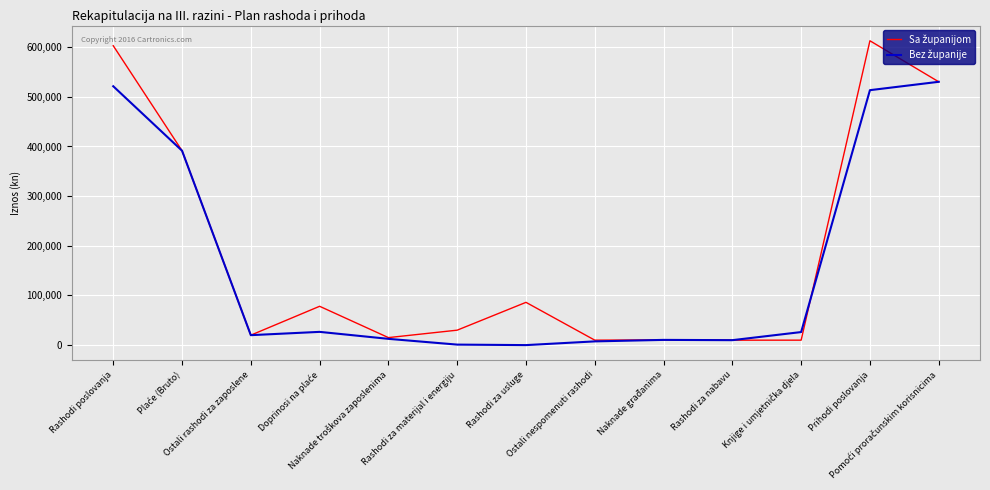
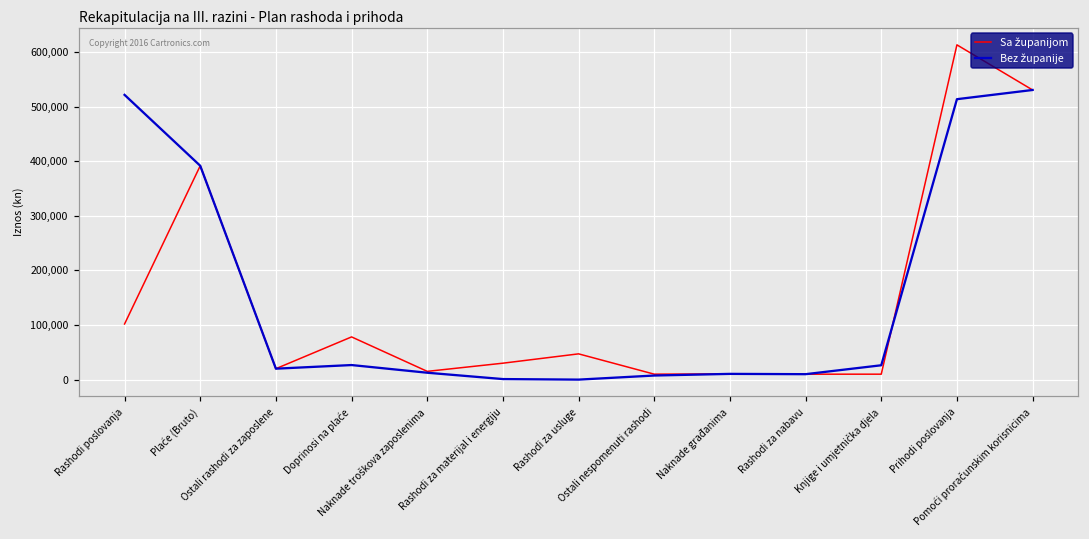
  {
    "Sa županijom": {
-     "Rashodi poslovanja": "600,000",
+     "Rashodi poslovanja": "100,000",
      "Doprinosi na plaće": "80,000",
      "Rashodi za materijal i energiju": "30,000",
-     "Rashodi za usluge": "90,000",
+     "Rashodi za usluge": "50,000",
      "Knjige i umjetnička djela": "10,000",
      "Prihodi poslovanja": "610,000"
    },
    "Bez županije": {
      "Rashodi poslovanja": "520,000",
      "Doprinosi na plaće": "30,000",
      "Rashodi za materijal i energiju": "0",
      "Rashodi za usluge": "0",
      "Knjige i umjetnička djela": "30,000",
      "Prihodi poslovanja": "510,000"
    }
  }
